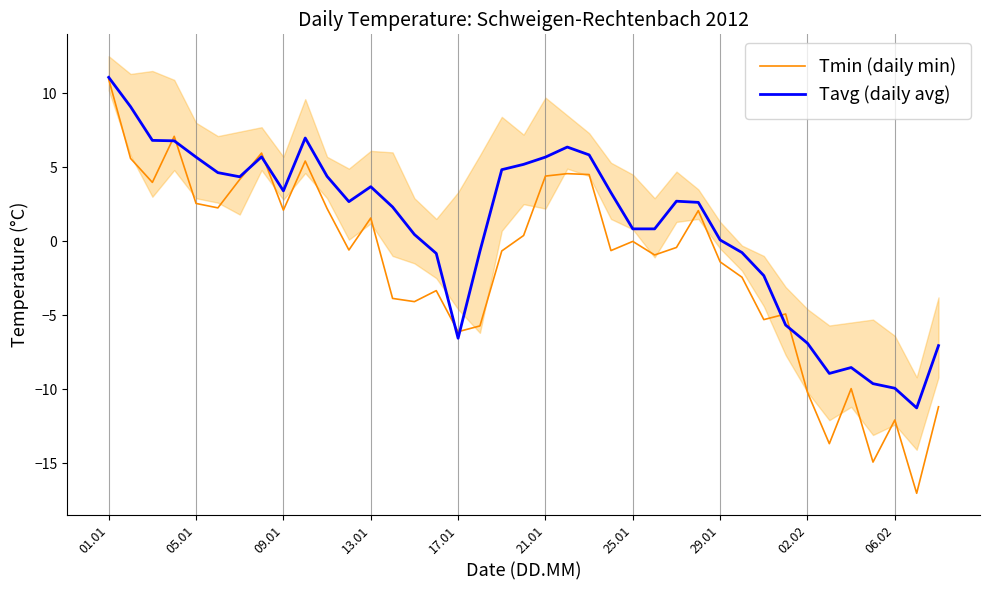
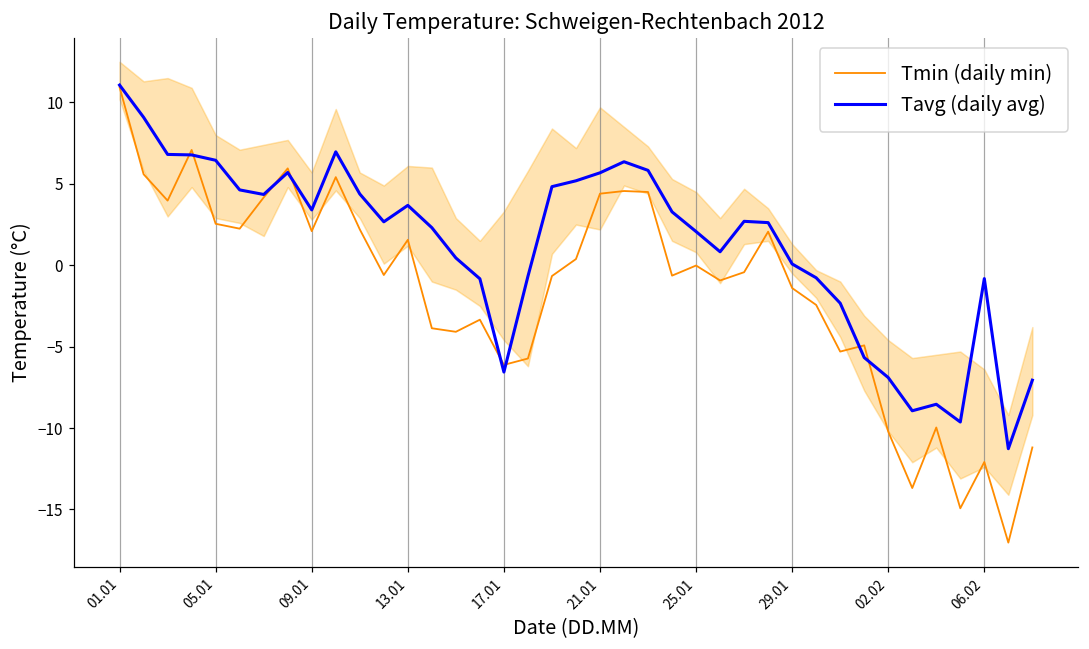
  {
    "Tavg (daily avg)": {
-     "05.01": 5.7,
+     "05.01": 6.5,
      "09.01": 3.4,
      "13.01": 3.7,
      "17.01": -6.6,
      "21.01": 5.7,
-     "25.01": 0.8,
+     "25.01": 2.1,
      "29.01": 0.1,
      "02.02": -6.9,
-     "06.02": -9.9
+     "06.02": -0.8
    }
  }
